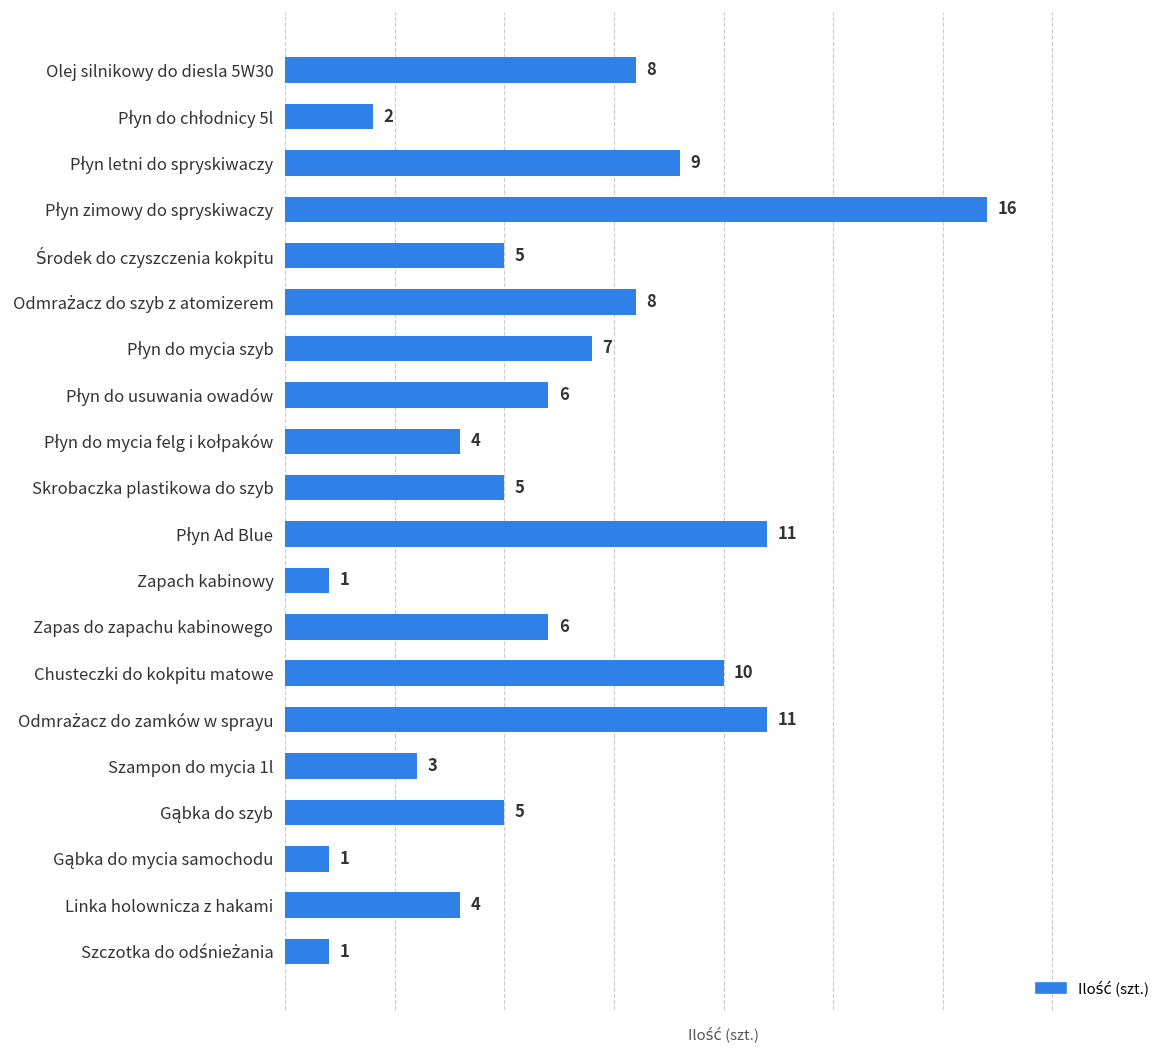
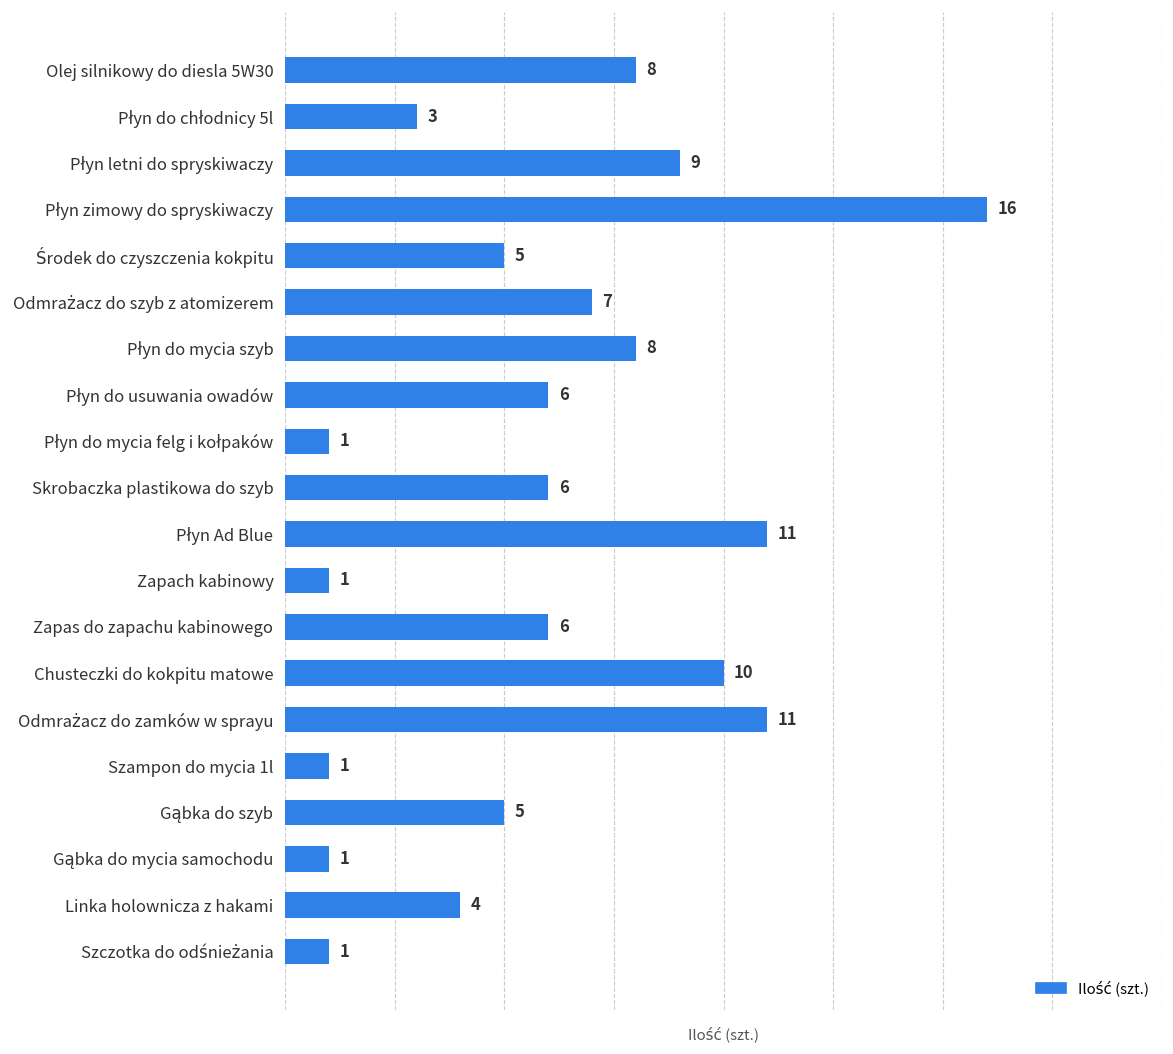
  {
    "Olej silnikowy do diesla 5W30": 8,
-   "Płyn do chłodnicy 5l": 2,
+   "Płyn do chłodnicy 5l": 3,
    "Płyn letni do spryskiwaczy": 9,
    "Płyn zimowy do spryskiwaczy": 16,
    "Środek do czyszczenia kokpitu": 5,
-   "Odmrażacz do szyb z atomizerem": 8,
-   "Płyn do mycia szyb": 7,
+   "Odmrażacz do szyb z atomizerem": 7,
+   "Płyn do mycia szyb": 8,
    "Płyn do usuwania owadów": 6,
-   "Płyn do mycia felg i kołpaków": 4,
-   "Skrobaczka plastikowa do szyb": 5,
+   "Płyn do mycia felg i kołpaków": 1,
+   "Skrobaczka plastikowa do szyb": 6,
    "Płyn Ad Blue": 11,
    "Zapach kabinowy": 1,
    "Zapas do zapachu kabinowego": 6,
    "Chusteczki do kokpitu matowe": 10,
    "Odmrażacz do zamków w sprayu": 11,
-   "Szampon do mycia 1l": 3,
+   "Szampon do mycia 1l": 1,
    "Gąbka do szyb": 5,
    "Gąbka do mycia samochodu": 1,
    "Linka holownicza z hakami": 4,
    "Szczotka do odśnieżania": 1
  }
